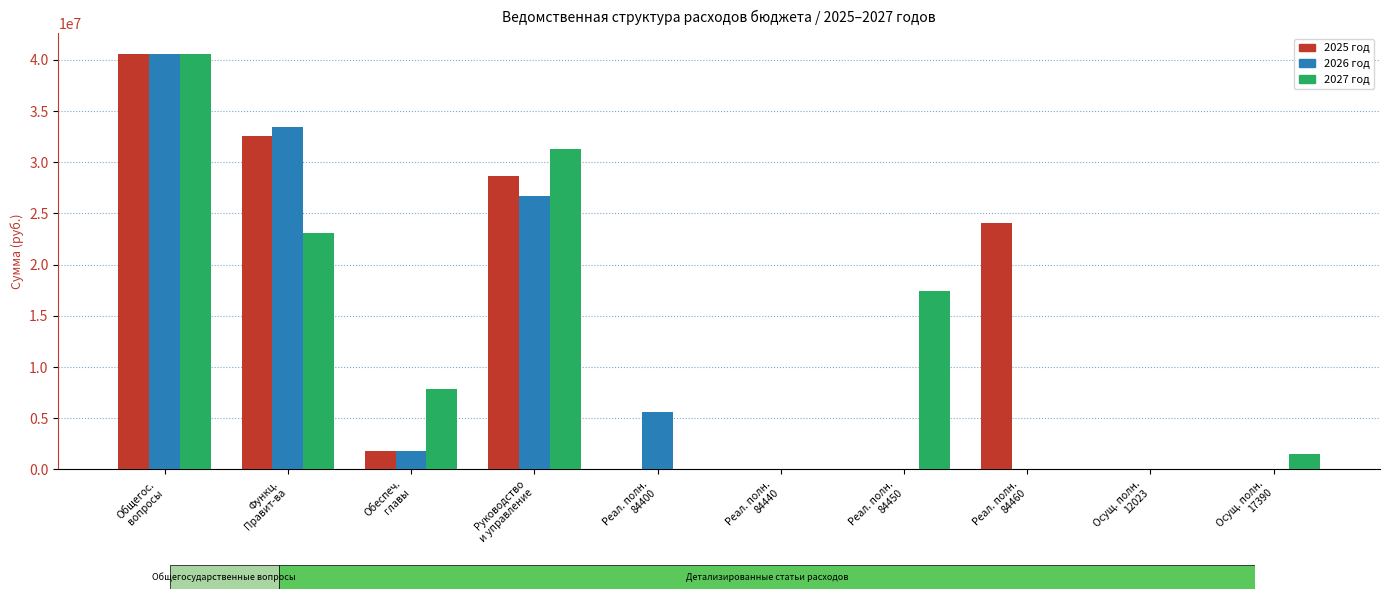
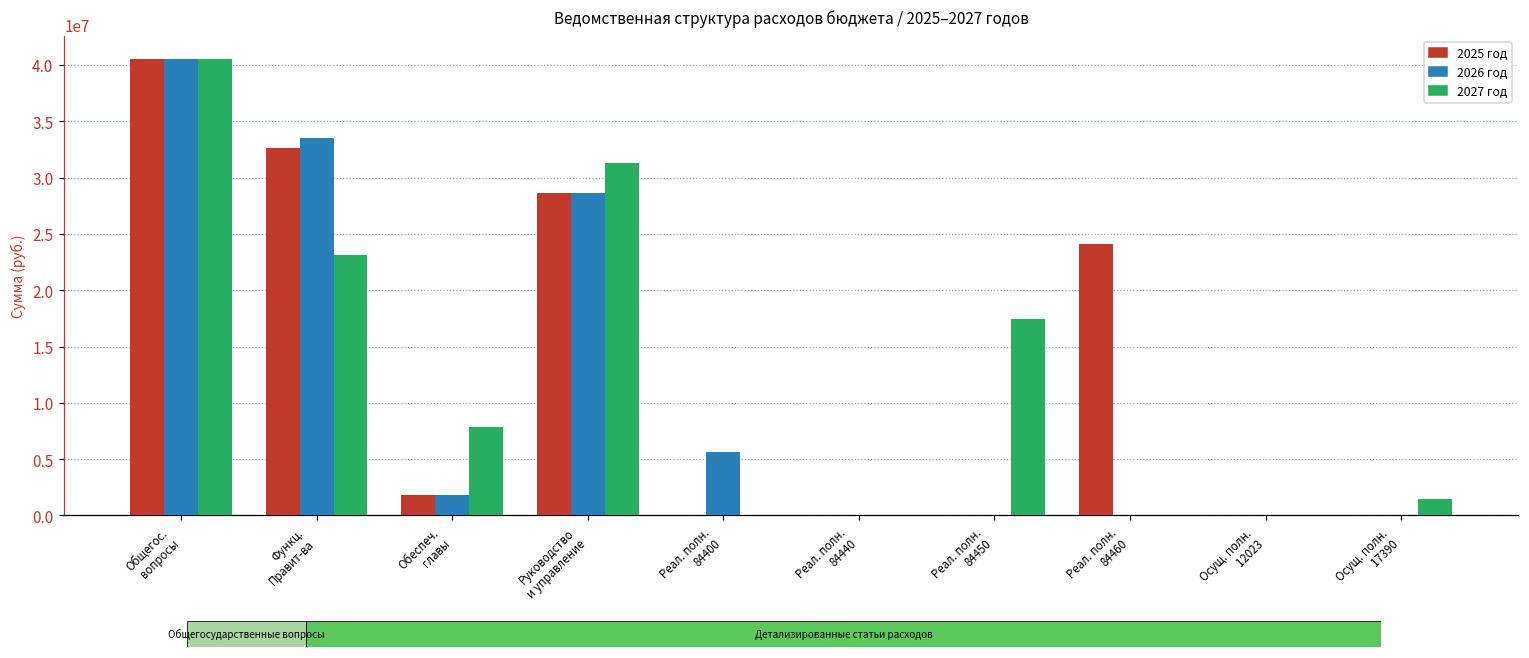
  {
    "2025 год": {
      "Общегос. вопросы": 40500000,
      "Функц. Правит-ва": 32600000,
      "Обеспеч. главы": 1800000,
      "Руководство и управление": 28700000,
      "Реал. полн. 84460": 24100000
    },
    "2026 год": {
      "Общегос. вопросы": 40600000,
      "Функц. Правит-ва": 33500000,
      "Обеспеч. главы": 1800000,
-     "Руководство и управление": 26700000,
+     "Руководство и управление": 28700000,
      "Реал. полн. 84400": 5600000
    },
    "2027 год": {
      "Общегос. вопросы": 40500000,
      "Функц. Правит-ва": 23100000,
      "Обеспеч. главы": 7900000,
      "Руководство и управление": 31300000,
      "Реал. полн. 84450": 17400000,
      "Осущ. полн. 17390": 1500000
    }
  }
